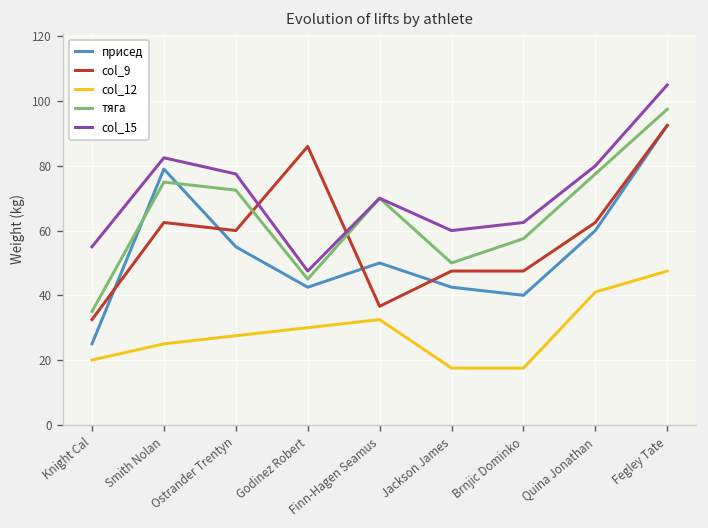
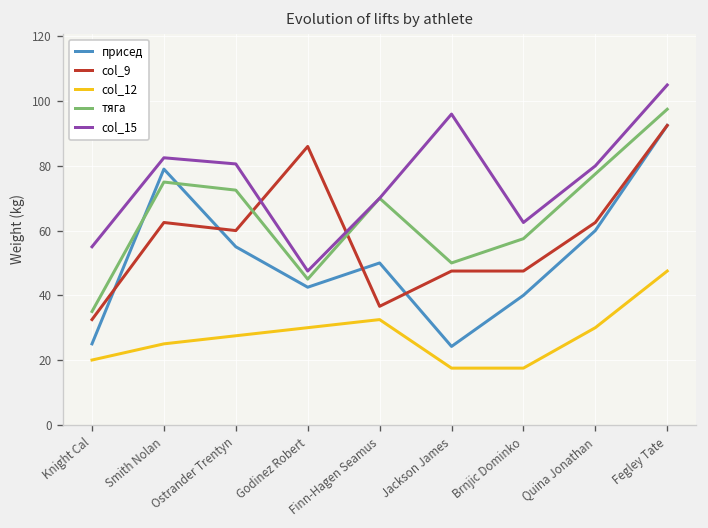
  {
    "присед": {
      "Knight Cal": 25,
      "Smith Nolan": 79,
      "Ostrander Trentyn": 55,
      "Godinez Robert": 43,
      "Finn-Hagen Seamus": 50,
-     "Jackson James": 43,
+     "Jackson James": 24,
      "Brnjic Dominko": 40,
      "Quina Jonathan": 60
    },
    "col_9": {
      "Knight Cal": 33,
      "Smith Nolan": 63,
      "Ostrander Trentyn": 60,
      "Godinez Robert": 86,
      "Finn-Hagen Seamus": 37,
      "Jackson James": 48,
      "Brnjic Dominko": 48,
      "Quina Jonathan": 63
    },
    "col_12": {
      "Knight Cal": 20,
      "Smith Nolan": 25,
      "Ostrander Trentyn": 28,
      "Godinez Robert": 30,
      "Finn-Hagen Seamus": 33,
      "Jackson James": 18,
      "Brnjic Dominko": 18,
-     "Quina Jonathan": 41,
+     "Quina Jonathan": 30,
      "Fegley Tate": 48
    },
    "тяга": {
      "Knight Cal": 35,
      "Smith Nolan": 75,
      "Ostrander Trentyn": 73,
      "Godinez Robert": 45,
      "Jackson James": 50,
      "Brnjic Dominko": 58,
      "Quina Jonathan": 78,
      "Fegley Tate": 98
    },
    "col_15": {
      "Knight Cal": 55,
      "Smith Nolan": 83,
-     "Ostrander Trentyn": 78,
+     "Ostrander Trentyn": 81,
      "Godinez Robert": 48,
-     "Jackson James": 60,
+     "Jackson James": 96,
      "Brnjic Dominko": 63,
      "Quina Jonathan": 80,
      "Fegley Tate": 105
    }
  }
